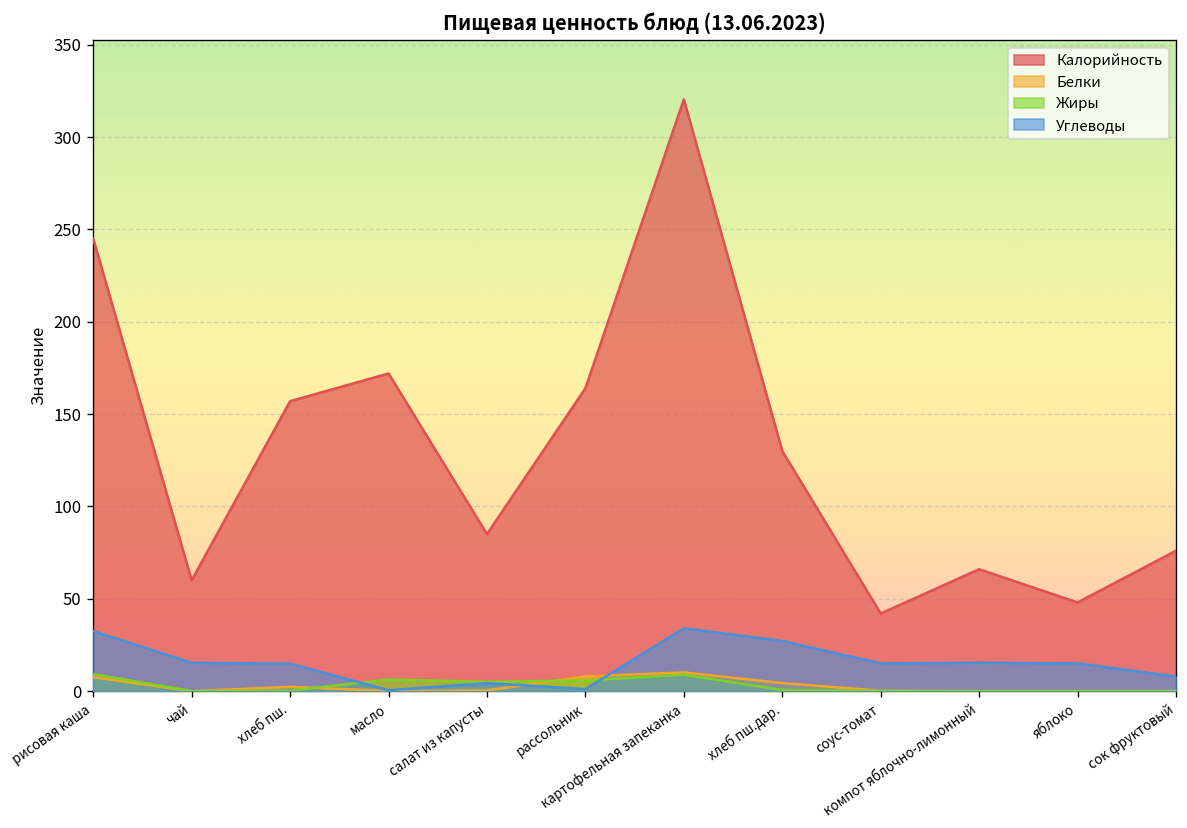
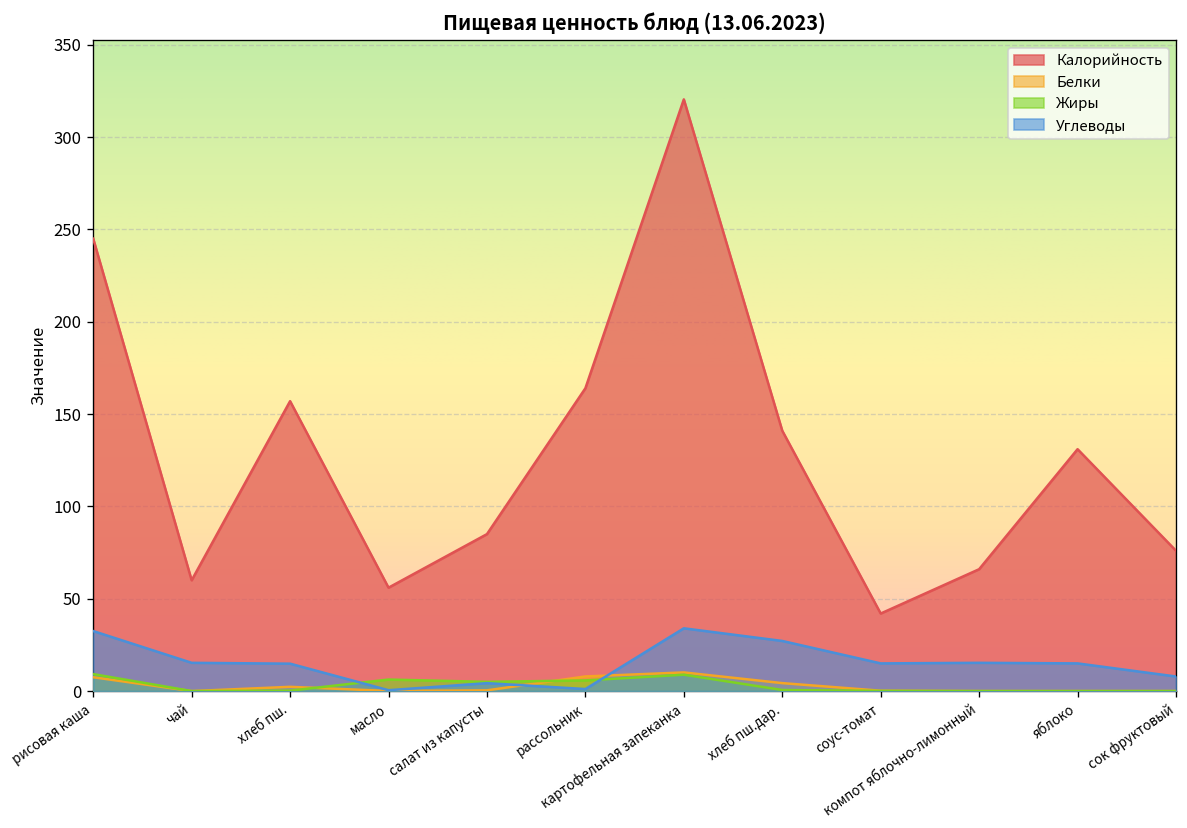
  {
    "Калорийность": {
      "рисовая каша": 245,
      "чай": 60,
      "хлеб пш.": 157,
-     "масло": 172,
+     "масло": 56,
      "салат из капусты": 85,
      "рассольник": 164,
      "картофельная запеканка": 320,
-     "хлеб пш.дар.": 130,
+     "хлеб пш.дар.": 141,
      "соус-томат": 42,
      "компот яблочно-лимонный": 66,
-     "яблоко": 48,
+     "яблоко": 131,
      "сок фруктовый": 76
    },
    "Белки": {
      "рисовая каша": 8,
      "хлеб пш.": 2,
      "салат из капусты": 0,
      "рассольник": 8,
      "хлеб пш.дар.": 4
    },
    "Жиры": {
      "рисовая каша": 9,
      "хлеб пш.": 0,
      "масло": 6,
      "рассольник": 6,
      "хлеб пш.дар.": 1
    },
    "Углеводы": {
      "рисовая каша": 33,
      "чай": 15,
      "хлеб пш.": 15,
      "рассольник": 1,
      "картофельная запеканка": 34,
      "хлеб пш.дар.": 27,
      "соус-томат": 15,
      "компот яблочно-лимонный": 15,
      "яблоко": 15,
      "сок фруктовый": 8
    }
  }
